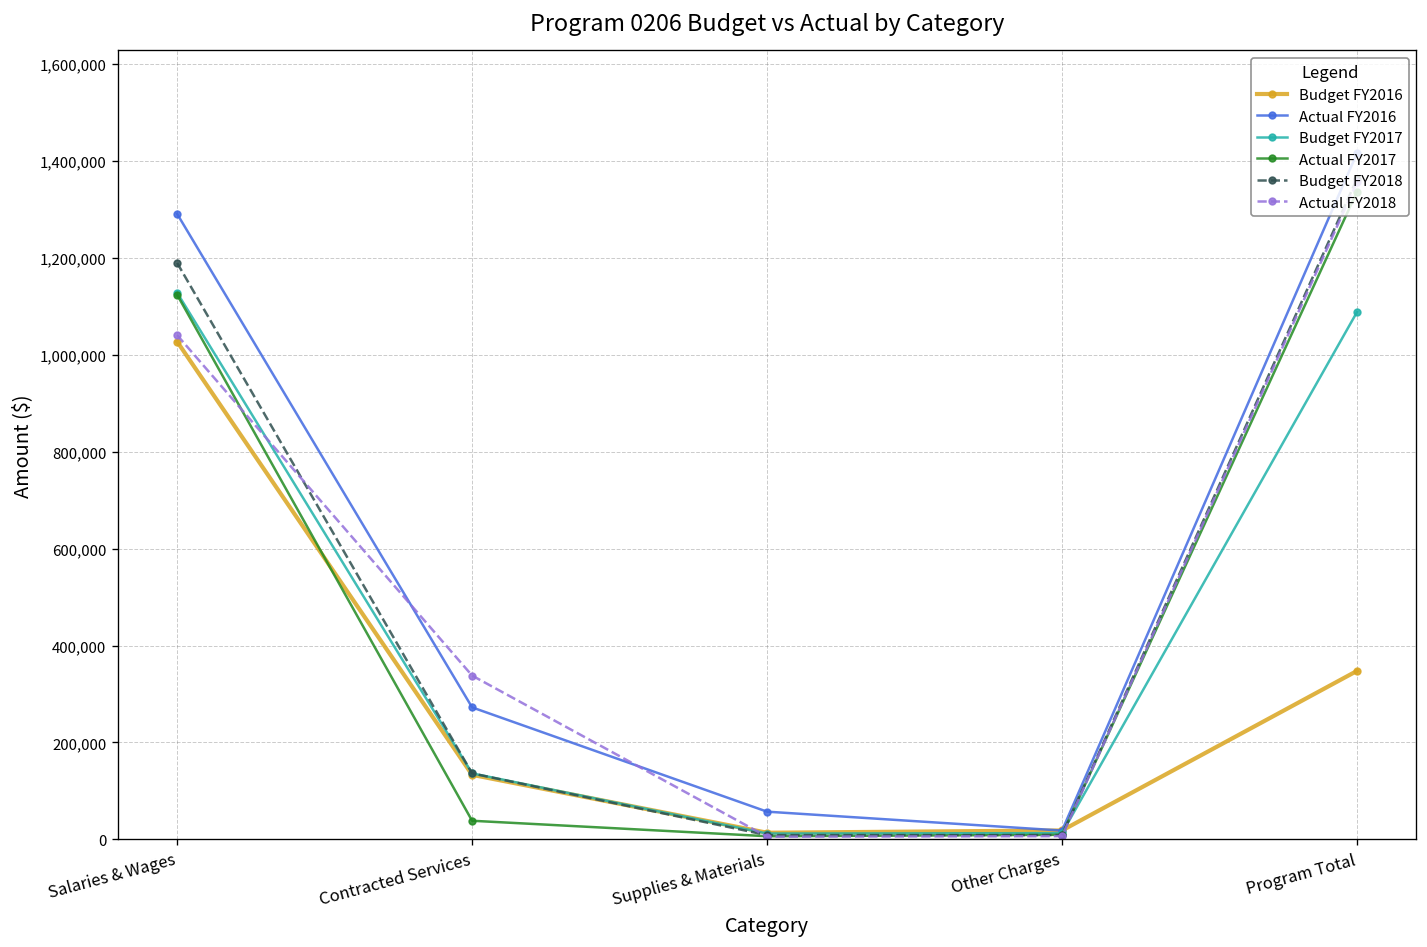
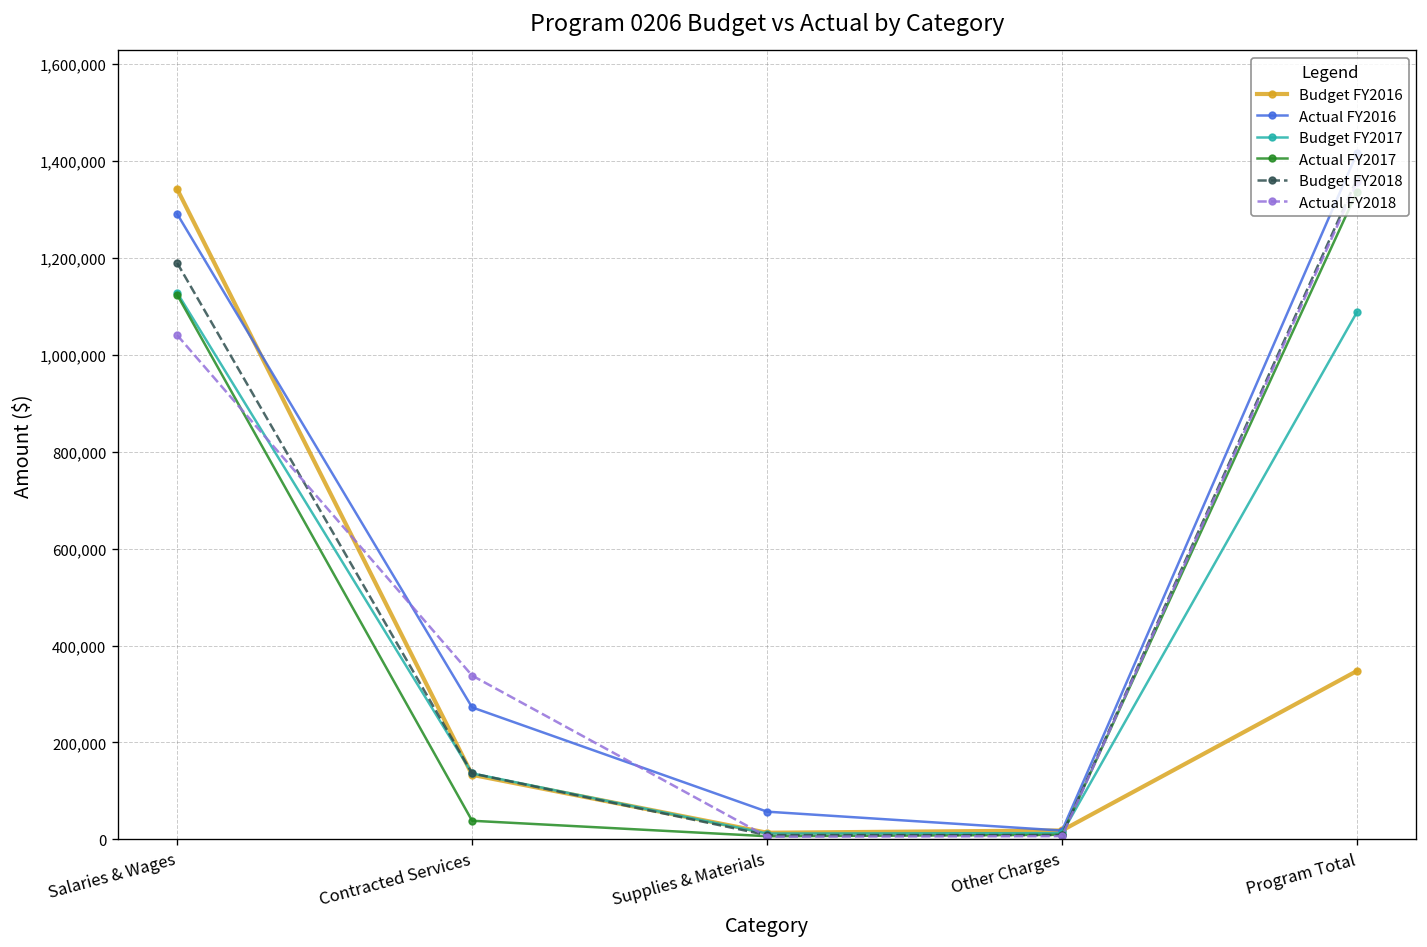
  {
    "Budget FY2016": {
-     "Salaries & Wages": "1,030,000",
+     "Salaries & Wages": "1,340,000",
      "Program Total": "350,000"
    },
    "Actual FY2016": {
      "Salaries & Wages": "1,290,000",
      "Contracted Services": "270,000",
      "Supplies & Materials": "60,000"
    },
    "Budget FY2017": {
      "Program Total": "1,090,000"
    },
    "Actual FY2017": {
      "Contracted Services": "40,000"
    },
    "Budget FY2018": {
      "Salaries & Wages": "1,190,000"
    },
    "Actual FY2018": {
      "Salaries & Wages": "1,040,000",
      "Contracted Services": "340,000"
    }
  }
